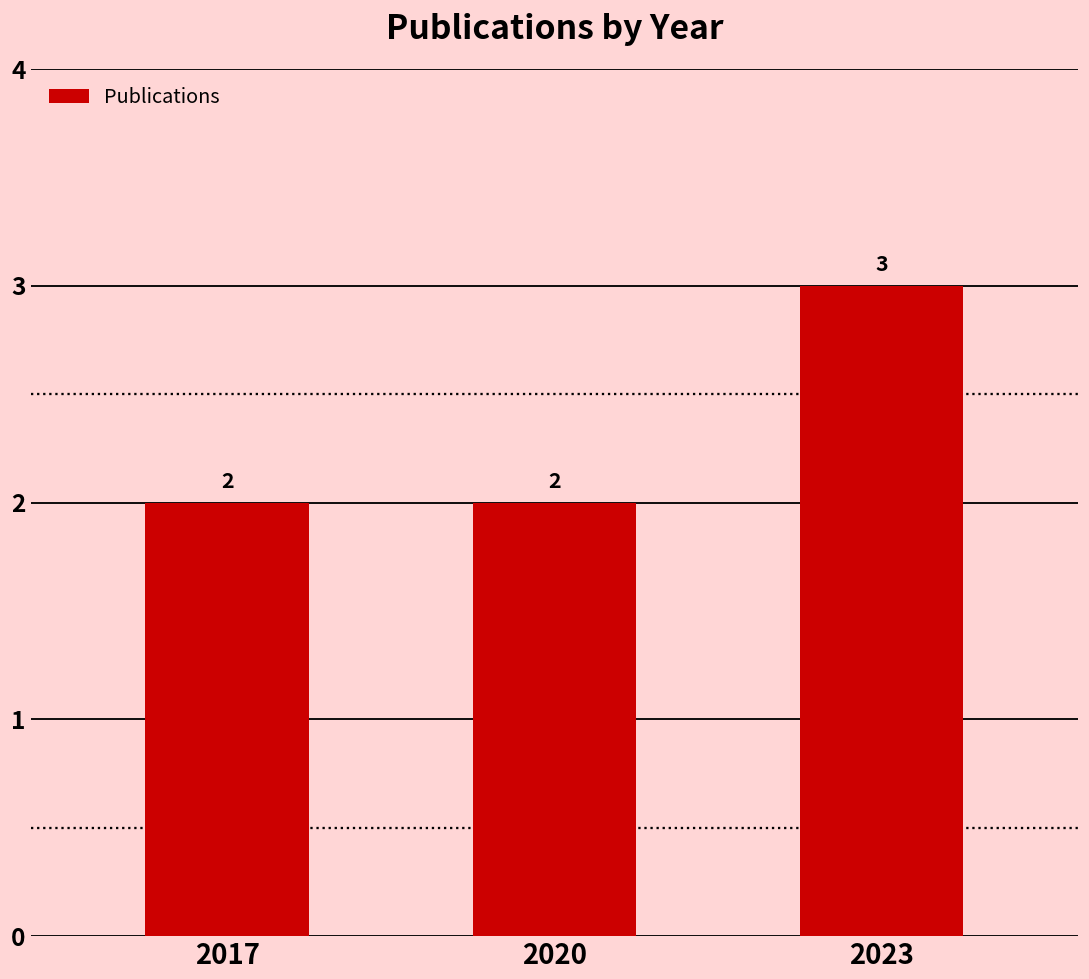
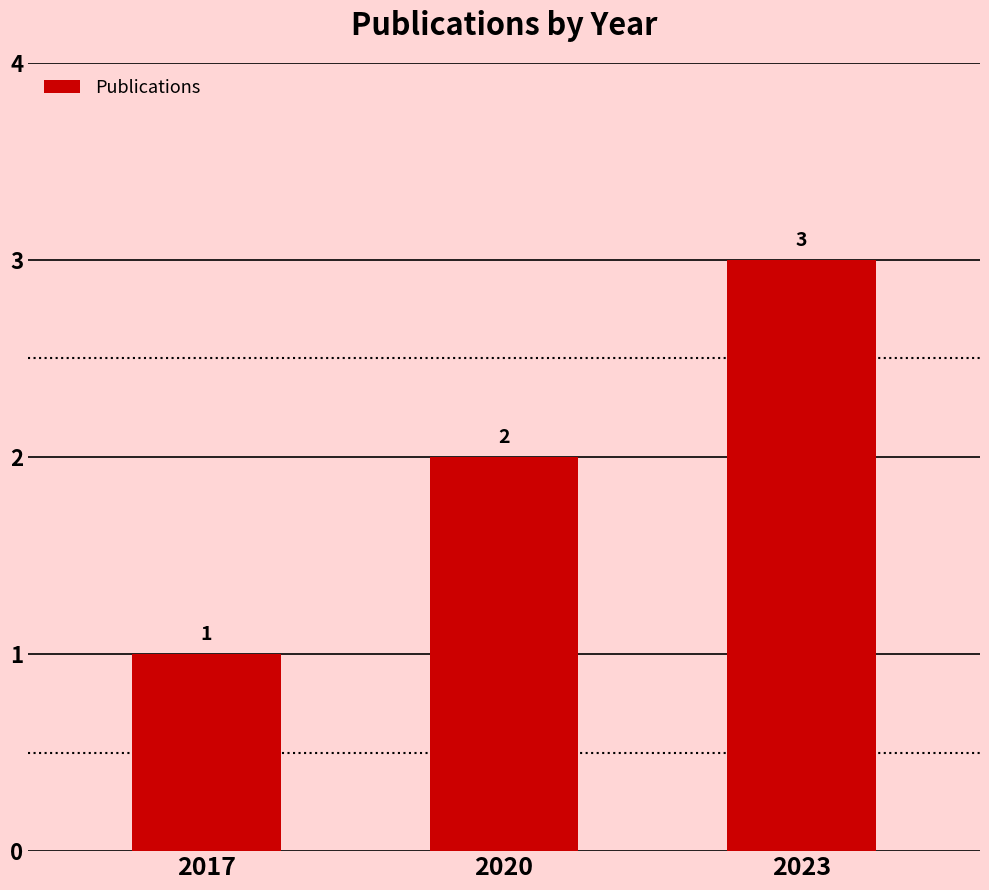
  {
-   "2017": 2,
+   "2017": 1,
    "2020": 2,
    "2023": 3
  }
